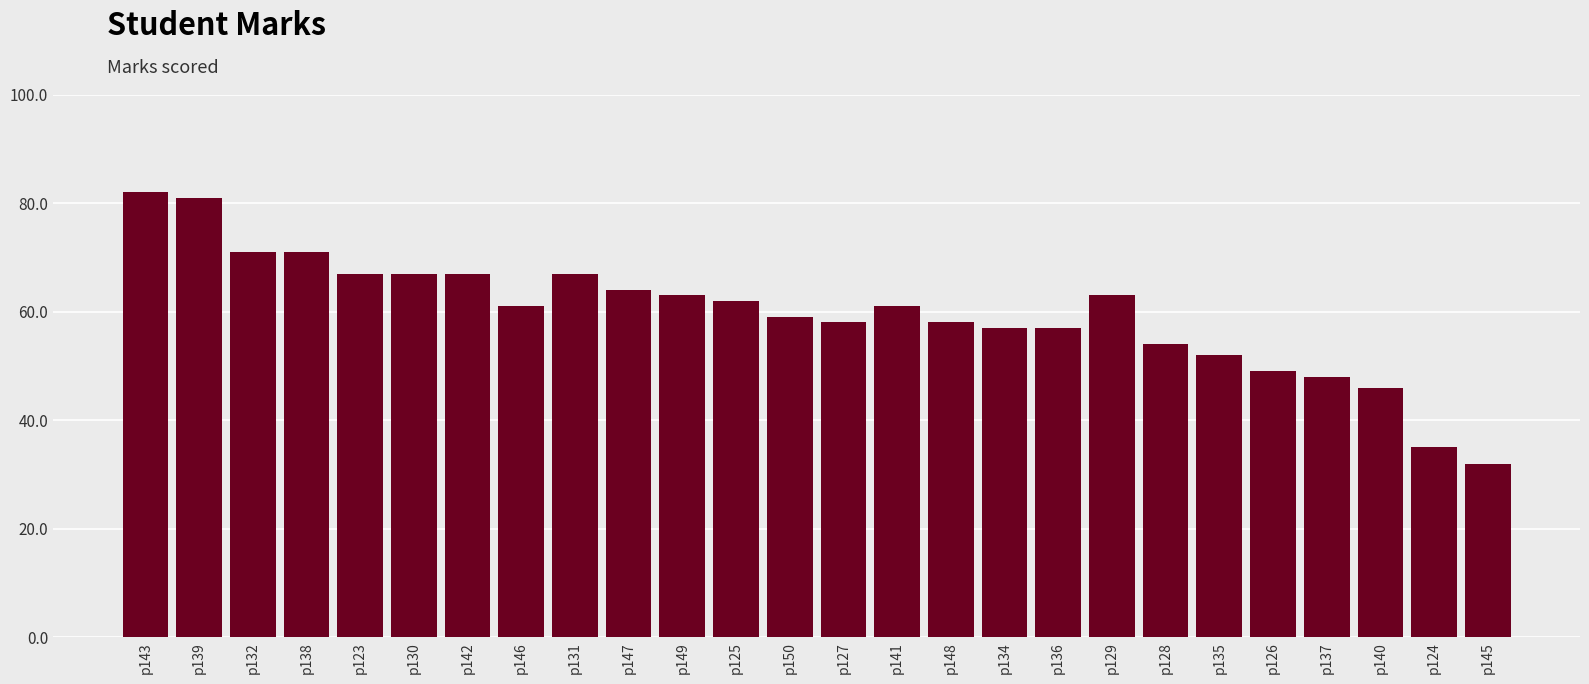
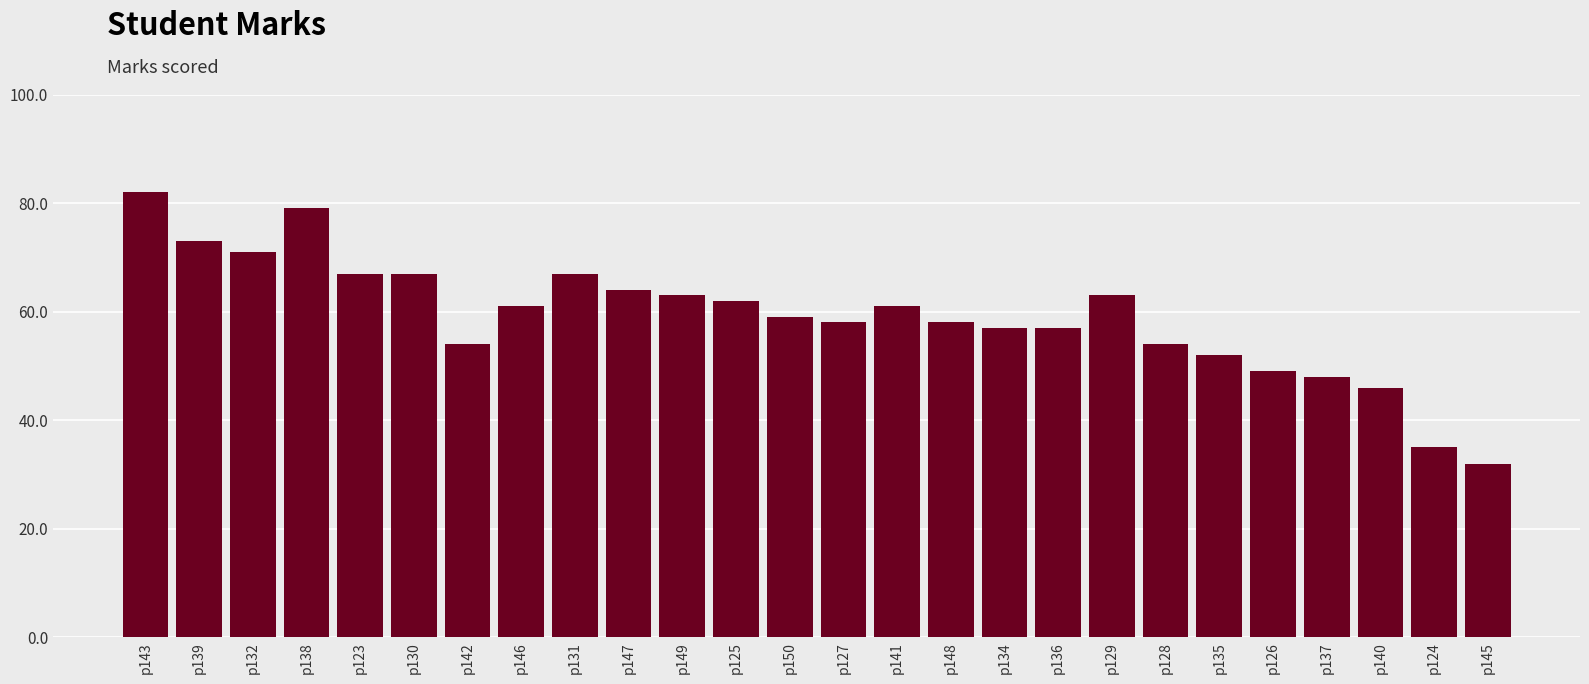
  {
    "p143": 82,
-   "p139": 81,
+   "p139": 73,
    "p132": 71,
-   "p138": 71,
+   "p138": 79,
    "p123": 67,
    "p130": 67,
-   "p142": 67,
+   "p142": 54,
    "p146": 61,
    "p131": 67,
    "p147": 64,
    "p149": 63,
    "p125": 62,
    "p150": 59,
    "p127": 58,
    "p141": 61,
    "p148": 58,
    "p134": 57,
    "p136": 57,
    "p129": 63,
    "p128": 54,
    "p135": 52,
    "p126": 49,
    "p137": 48,
    "p140": 46,
    "p124": 35,
    "p145": 32
  }
